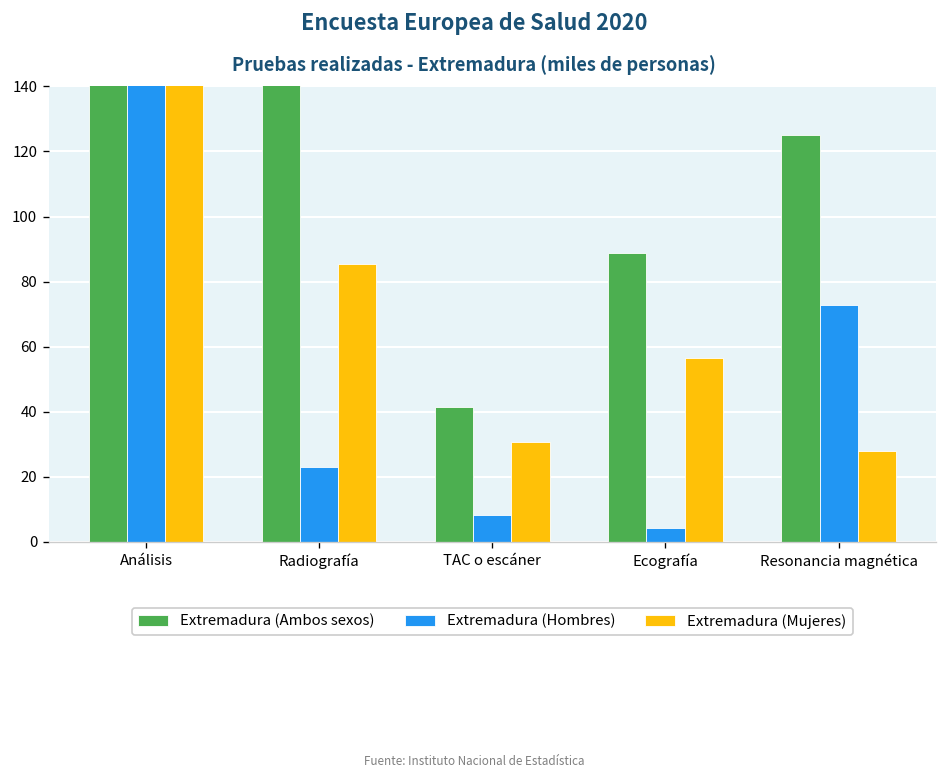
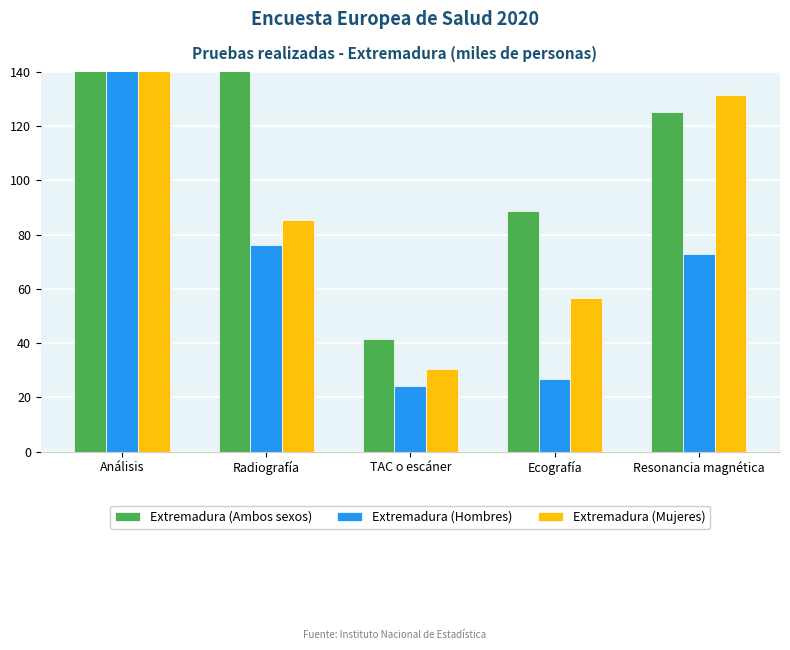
  {
    "Extremadura (Ambos sexos)": {
      "TAC o escáner": 42,
      "Ecografía": 89,
      "Resonancia magnética": 125
    },
    "Extremadura (Hombres)": {
-     "Radiografía": 23,
-     "TAC o escáner": 8,
-     "Ecografía": 4,
+     "Radiografía": 76,
+     "TAC o escáner": 24,
+     "Ecografía": 27,
      "Resonancia magnética": 73
    },
    "Extremadura (Mujeres)": {
      "Radiografía": 85,
      "TAC o escáner": 31,
      "Ecografía": 57,
-     "Resonancia magnética": 28
+     "Resonancia magnética": 131
    }
  }
